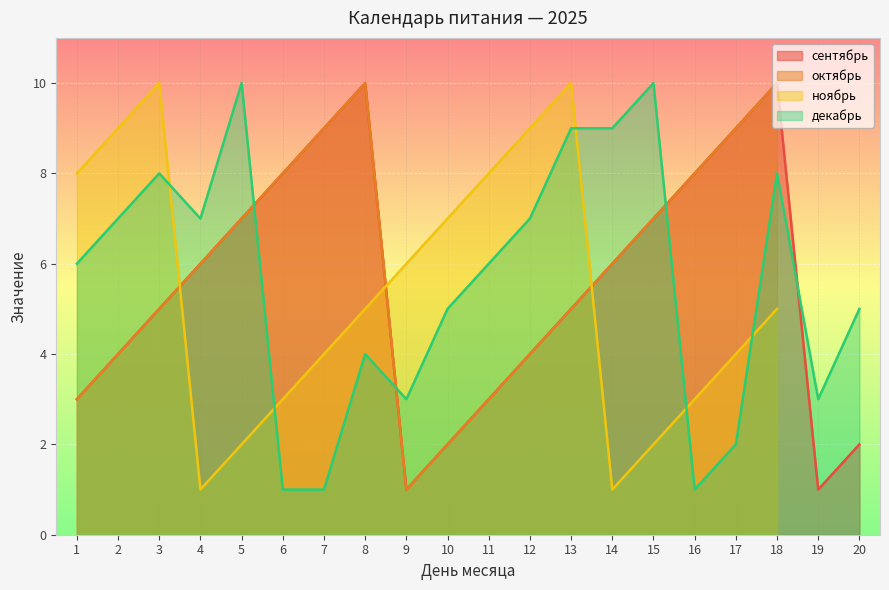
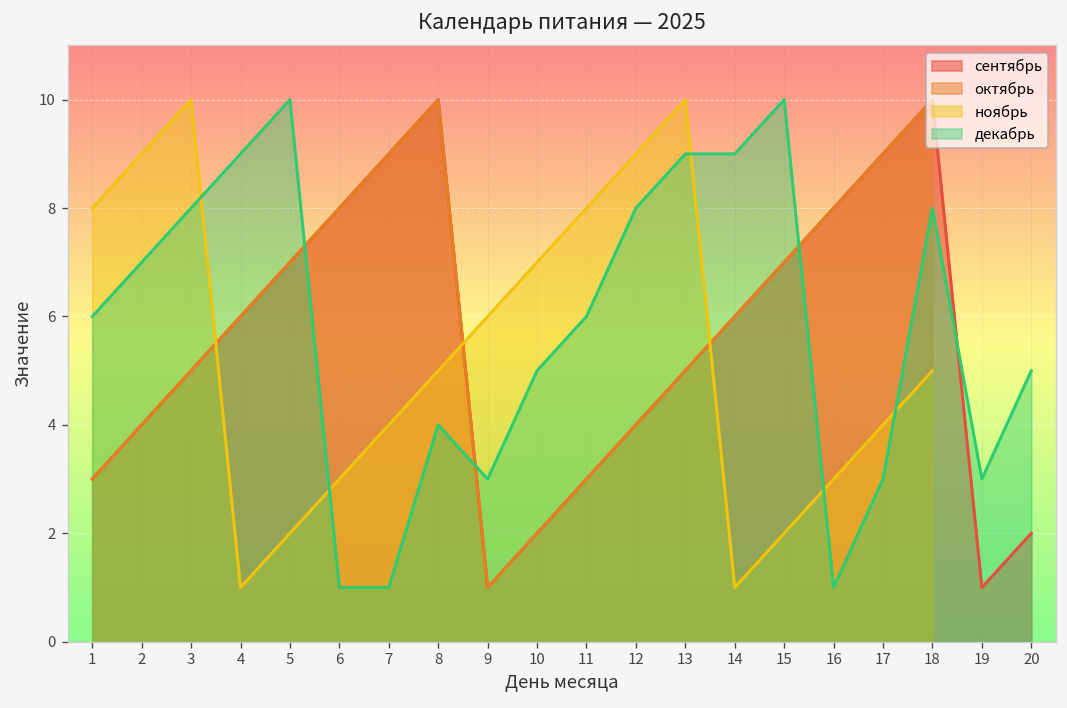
  {
    "декабрь": {
      "1": 6,
      "2": 7,
      "3": 8,
-     "4": 7,
+     "4": 9,
      "5": 10,
      "6": 1,
      "7": 1,
      "8": 4,
      "9": 3,
      "10": 5,
      "11": 6,
-     "12": 7,
+     "12": 8,
      "13": 9,
      "14": 9,
      "15": 10,
      "16": 1,
-     "17": 2,
+     "17": 3,
      "18": 8,
      "19": 3,
      "20": 5
    }
  }
